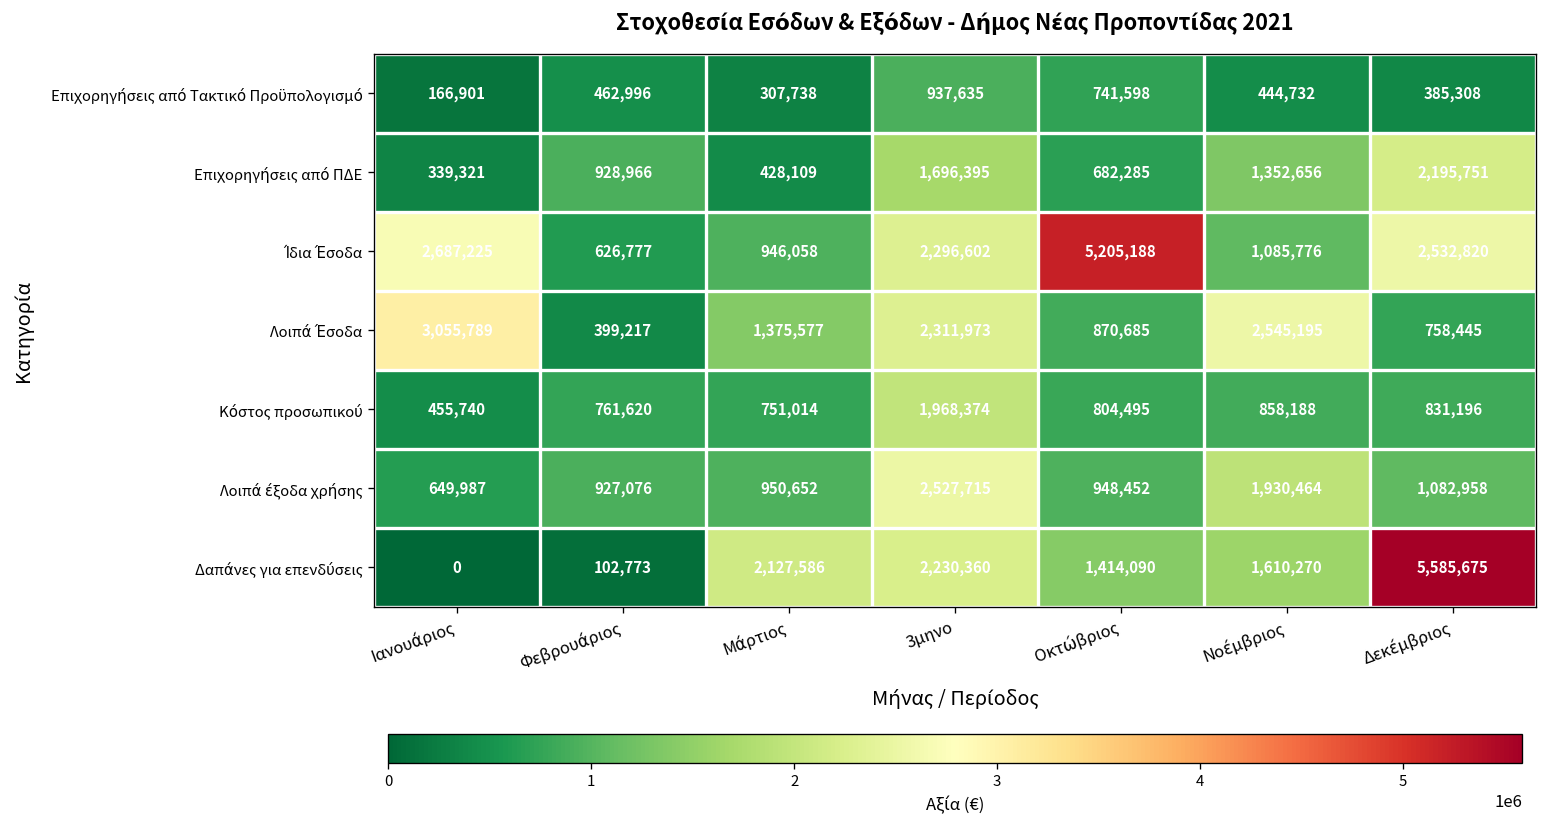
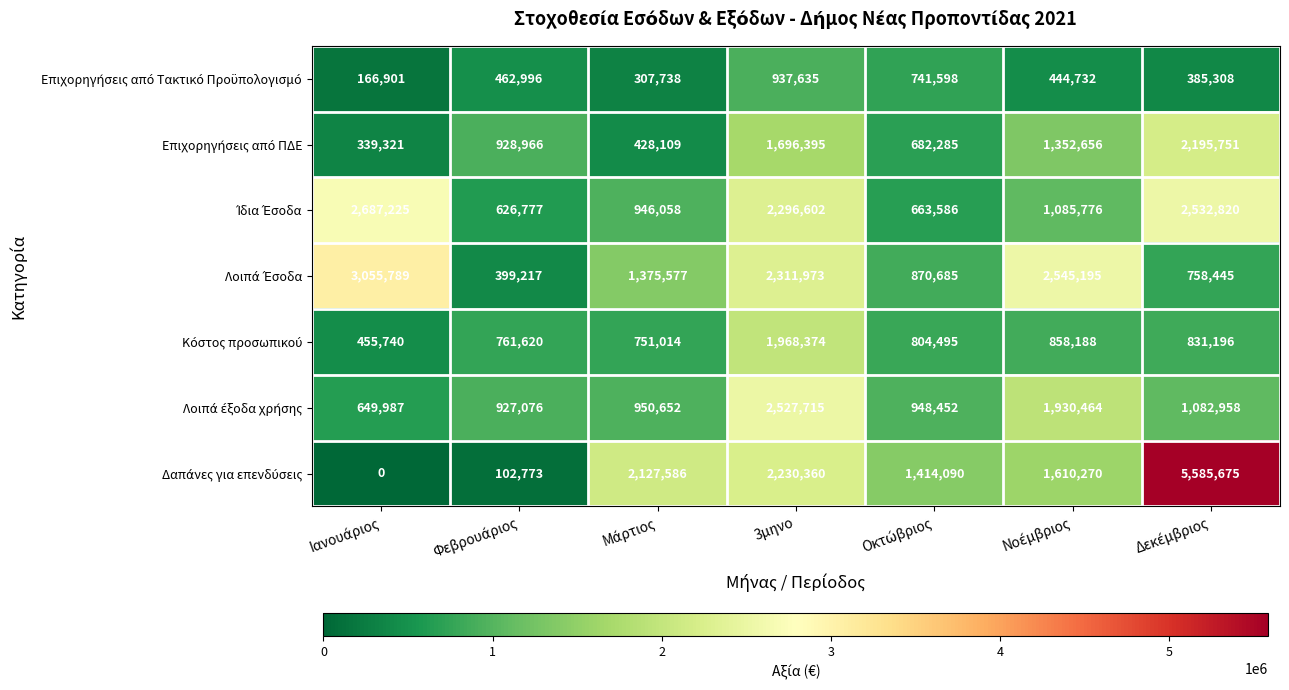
  {
    "Επιχορηγήσεις από Τακτικό Προϋπολογισμό": {
      "Ιανουάριος": "166,901",
      "Φεβρουάριος": "462,996",
      "Μάρτιος": "307,738",
      "3μηνο": "937,635",
      "Οκτώβριος": "741,598",
      "Νοέμβριος": "444,732",
      "Δεκέμβριος": "385,308"
    },
    "Επιχορηγήσεις από ΠΔΕ": {
      "Ιανουάριος": "339,321",
      "Φεβρουάριος": "928,966",
      "Μάρτιος": "428,109",
      "3μηνο": "1,696,395",
      "Οκτώβριος": "682,285",
      "Νοέμβριος": "1,352,656",
      "Δεκέμβριος": "2,195,751"
    },
    "Ίδια Έσοδα": {
      "Ιανουάριος": "2,687,225",
      "Φεβρουάριος": "626,777",
      "Μάρτιος": "946,058",
      "3μηνο": "2,296,602",
-     "Οκτώβριος": "5,205,188",
+     "Οκτώβριος": "663,586",
      "Νοέμβριος": "1,085,776",
      "Δεκέμβριος": "2,532,820"
    },
    "Λοιπά Έσοδα": {
      "Ιανουάριος": "3,055,789",
      "Φεβρουάριος": "399,217",
      "Μάρτιος": "1,375,577",
      "3μηνο": "2,311,973",
      "Οκτώβριος": "870,685",
      "Νοέμβριος": "2,545,195",
      "Δεκέμβριος": "758,445"
    },
    "Κόστος προσωπικού": {
      "Ιανουάριος": "455,740",
      "Φεβρουάριος": "761,620",
      "Μάρτιος": "751,014",
      "3μηνο": "1,968,374",
      "Οκτώβριος": "804,495",
      "Νοέμβριος": "858,188",
      "Δεκέμβριος": "831,196"
    },
    "Λοιπά έξοδα χρήσης": {
      "Ιανουάριος": "649,987",
      "Φεβρουάριος": "927,076",
      "Μάρτιος": "950,652",
      "3μηνο": "2,527,715",
      "Οκτώβριος": "948,452",
      "Νοέμβριος": "1,930,464",
      "Δεκέμβριος": "1,082,958"
    },
    "Δαπάνες για επενδύσεις": {
      "Ιανουάριος": "0",
      "Φεβρουάριος": "102,773",
      "Μάρτιος": "2,127,586",
      "3μηνο": "2,230,360",
      "Οκτώβριος": "1,414,090",
      "Νοέμβριος": "1,610,270",
      "Δεκέμβριος": "5,585,675"
    }
  }
